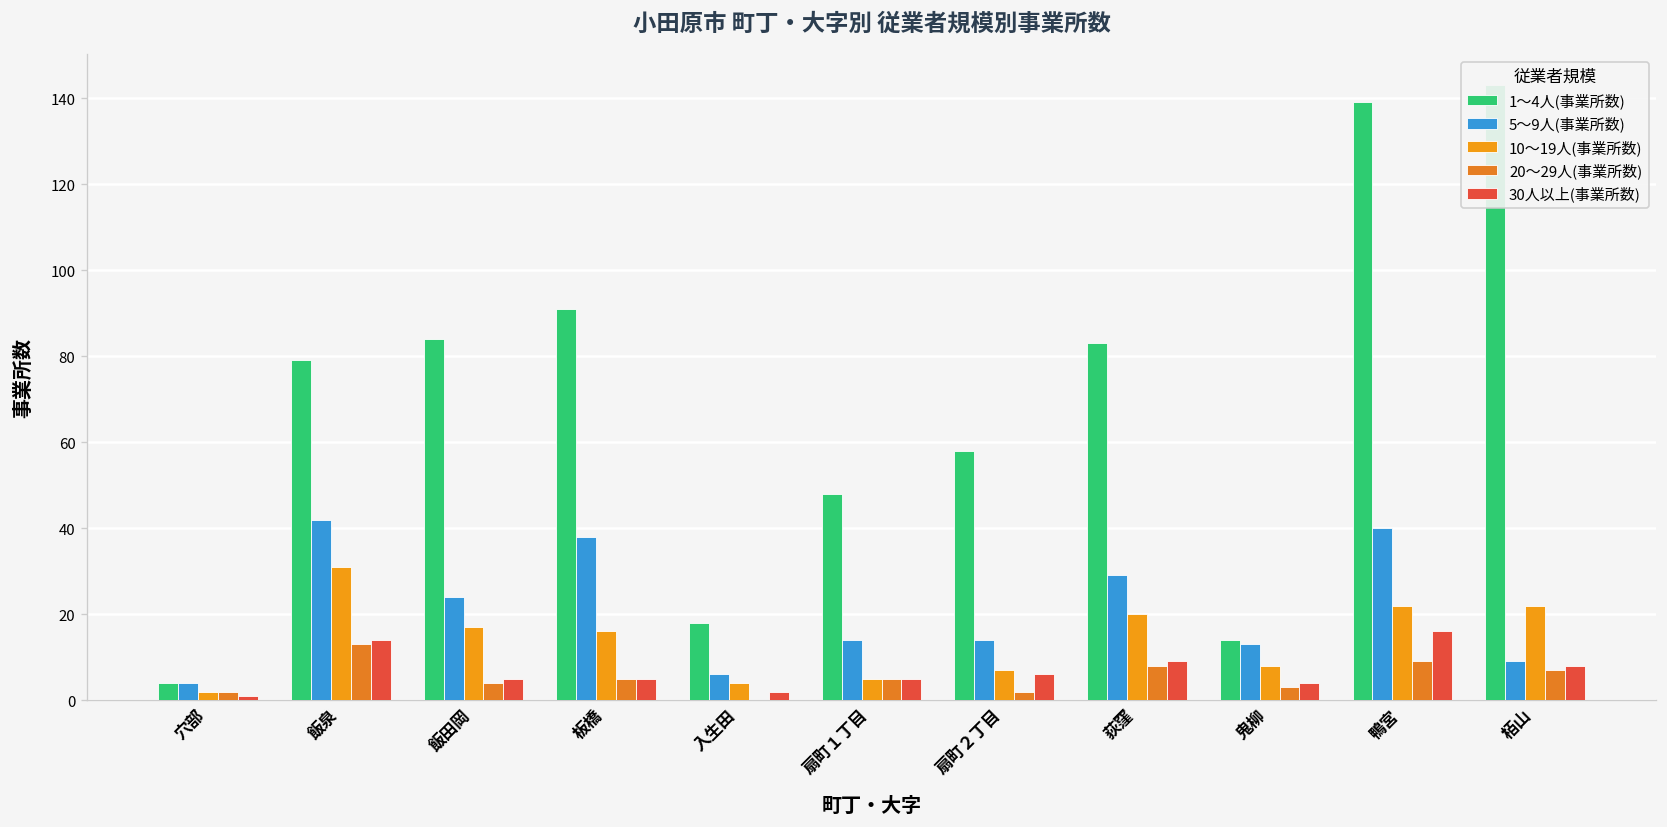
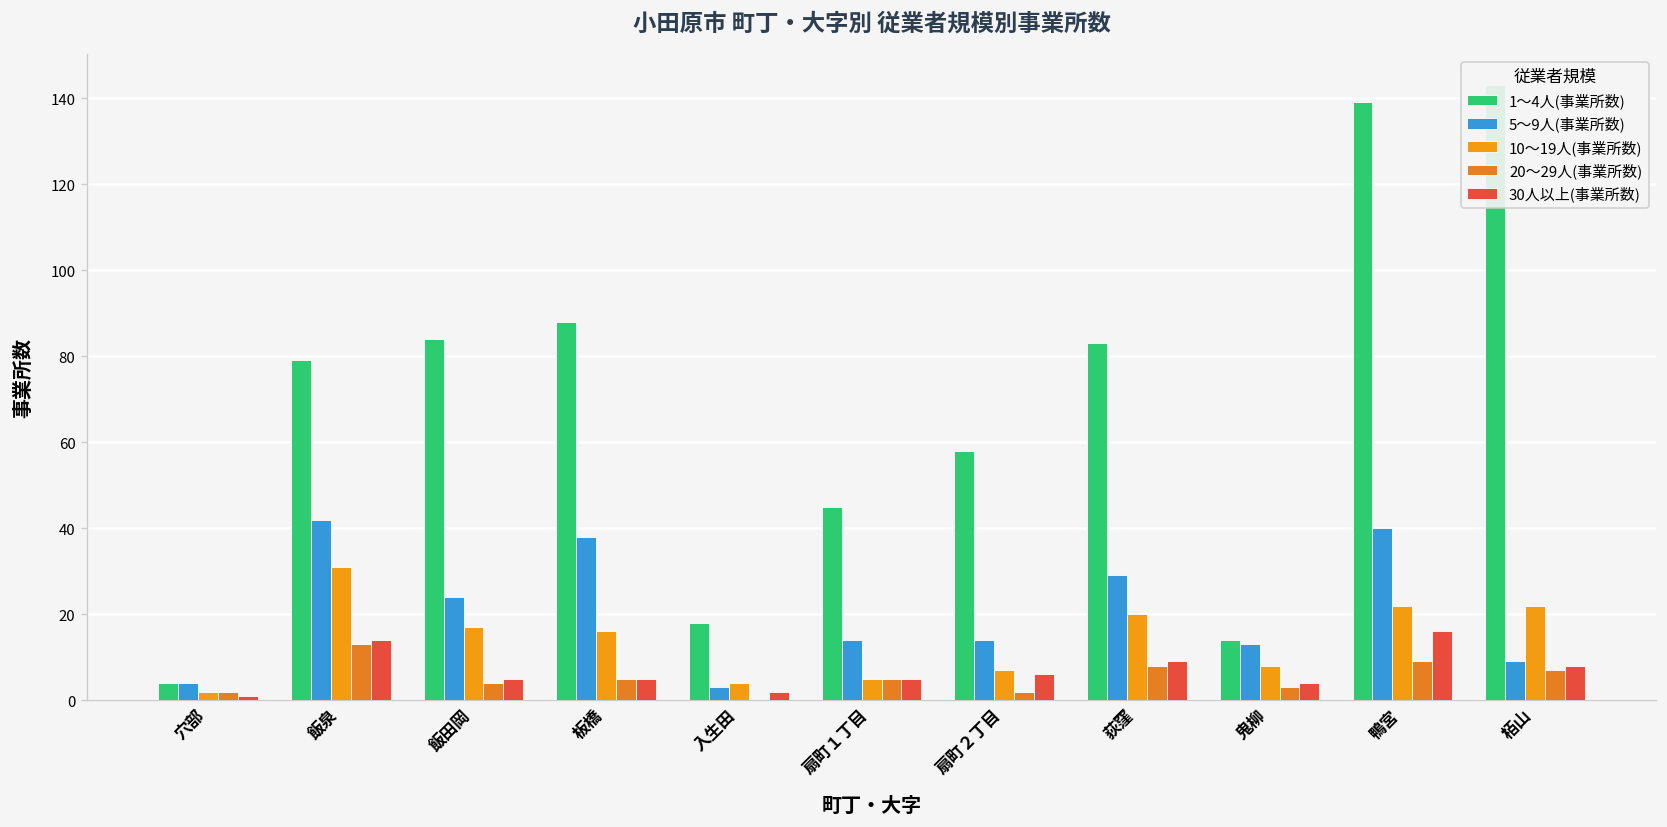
  {
    "1～4人(事業所数)": {
      "穴部": 4,
      "飯泉": 79,
      "飯田岡": 84,
-     "板橋": 91,
+     "板橋": 88,
      "入生田": 18,
-     "扇町１丁目": 48,
+     "扇町１丁目": 45,
      "扇町２丁目": 58,
      "荻窪": 83,
      "鬼柳": 14,
      "鴨宮": 139
    },
    "5～9人(事業所数)": {
      "穴部": 4,
      "飯泉": 42,
      "飯田岡": 24,
      "板橋": 38,
-     "入生田": 6,
+     "入生田": 3,
      "扇町１丁目": 14,
      "扇町２丁目": 14,
      "荻窪": 29,
      "鬼柳": 13,
      "鴨宮": 40,
      "栢山": 9
    }
  }
